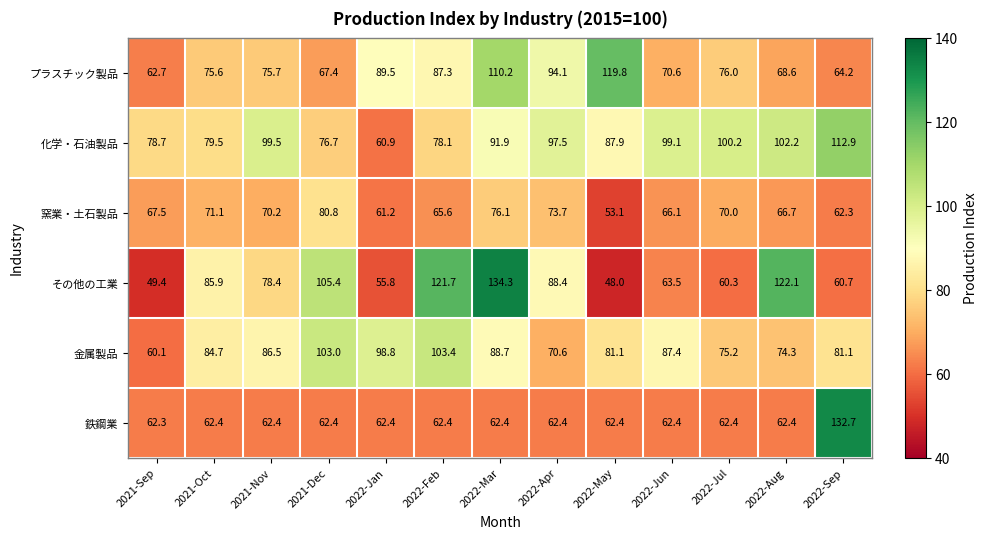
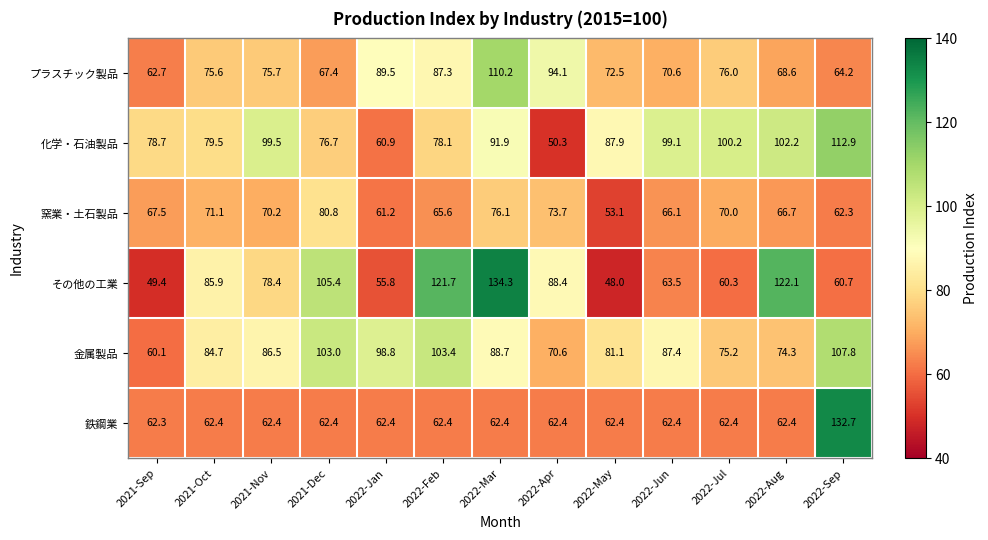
  {
    "プラスチック製品": {
      "2021-Sep": 62.7,
      "2021-Oct": 75.6,
      "2021-Nov": 75.7,
      "2021-Dec": 67.4,
      "2022-Jan": 89.5,
      "2022-Feb": 87.3,
      "2022-Mar": 110.2,
      "2022-Apr": 94.1,
-     "2022-May": 119.8,
+     "2022-May": 72.5,
      "2022-Jun": 70.6,
      "2022-Jul": 76.0,
      "2022-Aug": 68.6,
      "2022-Sep": 64.2
    },
    "化学・石油製品": {
      "2021-Sep": 78.7,
      "2021-Oct": 79.5,
      "2021-Nov": 99.5,
      "2021-Dec": 76.7,
      "2022-Jan": 60.9,
      "2022-Feb": 78.1,
      "2022-Mar": 91.9,
-     "2022-Apr": 97.5,
+     "2022-Apr": 50.3,
      "2022-May": 87.9,
      "2022-Jun": 99.1,
      "2022-Jul": 100.2,
      "2022-Aug": 102.2,
      "2022-Sep": 112.9
    },
    "窯業・土石製品": {
      "2021-Sep": 67.5,
      "2021-Oct": 71.1,
      "2021-Nov": 70.2,
      "2021-Dec": 80.8,
      "2022-Jan": 61.2,
      "2022-Feb": 65.6,
      "2022-Mar": 76.1,
      "2022-Apr": 73.7,
      "2022-May": 53.1,
      "2022-Jun": 66.1,
      "2022-Jul": 70.0,
      "2022-Aug": 66.7,
      "2022-Sep": 62.3
    },
    "その他の工業": {
      "2021-Sep": 49.4,
      "2021-Oct": 85.9,
      "2021-Nov": 78.4,
      "2021-Dec": 105.4,
      "2022-Jan": 55.8,
      "2022-Feb": 121.7,
      "2022-Mar": 134.3,
      "2022-Apr": 88.4,
      "2022-May": 48.0,
      "2022-Jun": 63.5,
      "2022-Jul": 60.3,
      "2022-Aug": 122.1,
      "2022-Sep": 60.7
    },
    "金属製品": {
      "2021-Sep": 60.1,
      "2021-Oct": 84.7,
      "2021-Nov": 86.5,
      "2021-Dec": 103.0,
      "2022-Jan": 98.8,
      "2022-Feb": 103.4,
      "2022-Mar": 88.7,
      "2022-Apr": 70.6,
      "2022-May": 81.1,
      "2022-Jun": 87.4,
      "2022-Jul": 75.2,
      "2022-Aug": 74.3,
-     "2022-Sep": 81.1
+     "2022-Sep": 107.8
    },
    "鉄鋼業": {
      "2021-Sep": 62.3,
      "2021-Oct": 62.4,
      "2021-Nov": 62.4,
      "2021-Dec": 62.4,
      "2022-Jan": 62.4,
      "2022-Feb": 62.4,
      "2022-Mar": 62.4,
      "2022-Apr": 62.4,
      "2022-May": 62.4,
      "2022-Jun": 62.4,
      "2022-Jul": 62.4,
      "2022-Aug": 62.4,
      "2022-Sep": 132.7
    }
  }
